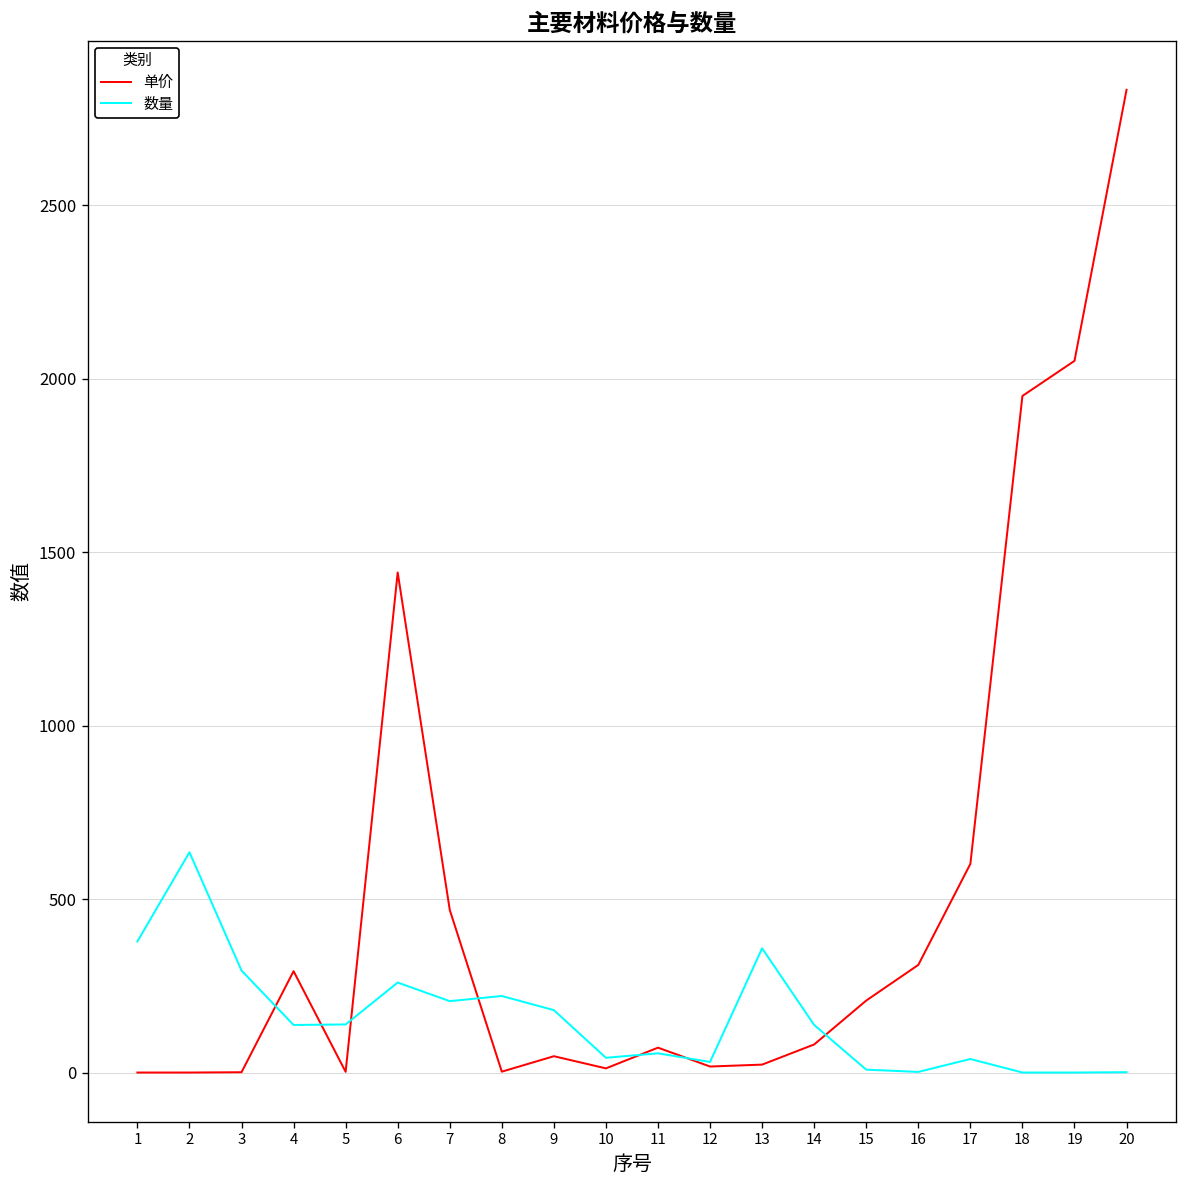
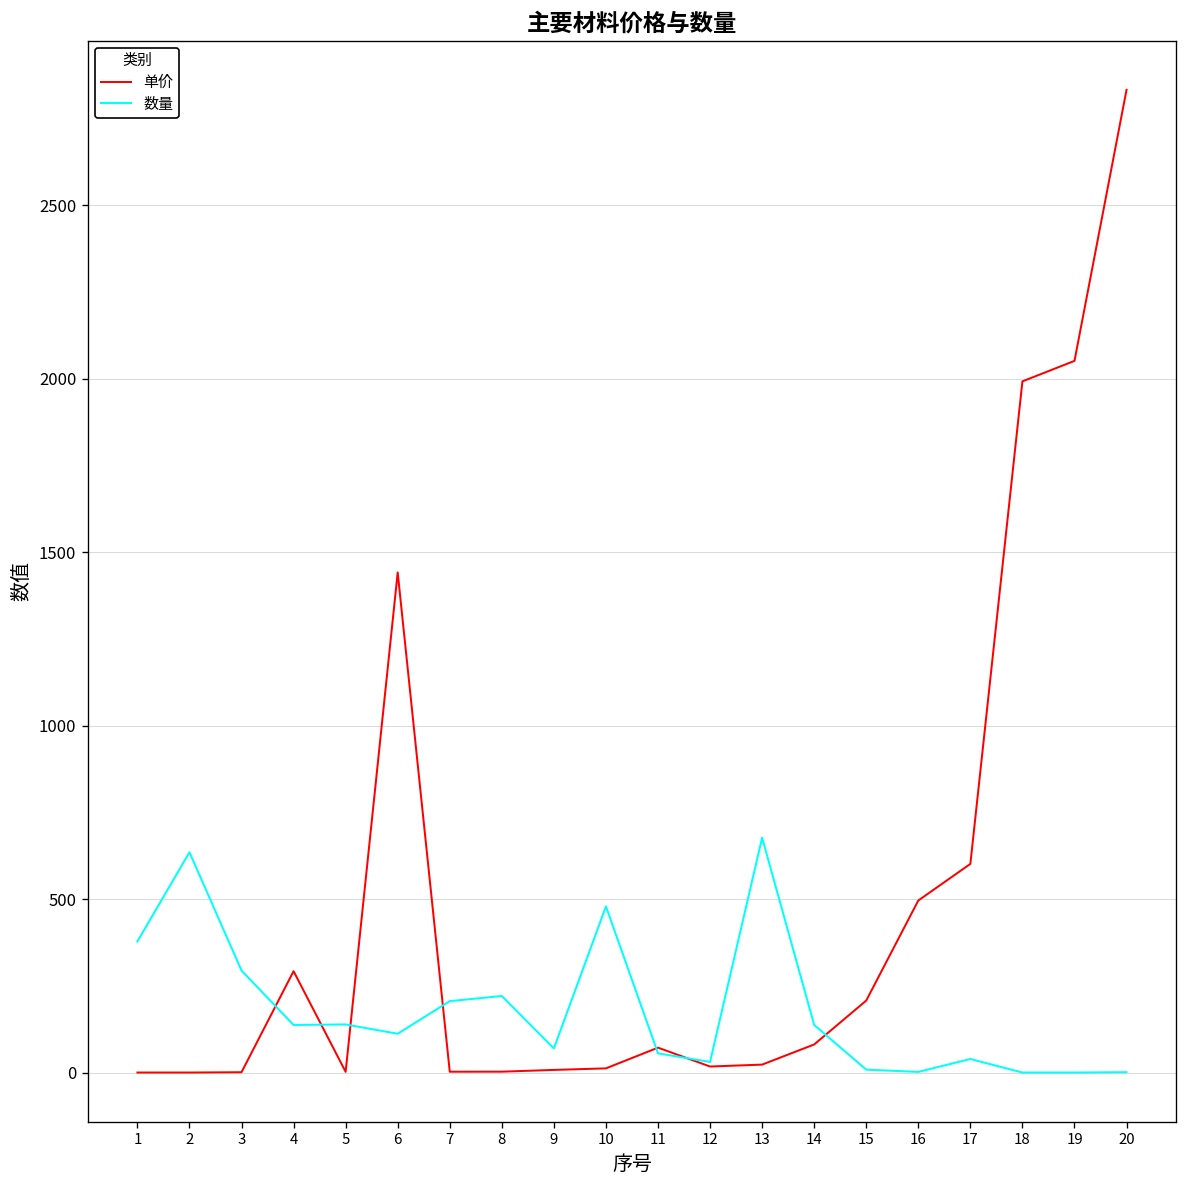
  {
    "单价": {
      "1": 0,
      "2": 0,
      "3": 0,
      "4": 290,
      "5": 0,
      "6": 1440,
-     "7": 470,
+     "7": 0,
      "8": 0,
-     "9": 50,
+     "9": 10,
      "10": 10,
      "11": 70,
      "12": 20,
      "13": 20,
      "14": 80,
      "15": 210,
-     "16": 310,
+     "16": 500,
      "17": 600,
-     "18": 1950,
+     "18": 1990,
      "19": 2050,
      "20": 2830
    },
    "数量": {
      "1": 380,
      "2": 640,
      "3": 290,
      "4": 140,
      "5": 140,
-     "6": 260,
+     "6": 110,
      "7": 210,
      "8": 220,
-     "9": 180,
-     "10": 40,
+     "9": 70,
+     "10": 480,
      "11": 60,
      "12": 30,
-     "13": 360,
+     "13": 680,
      "14": 140,
      "15": 10,
      "16": 0,
      "17": 40,
      "18": 0,
      "19": 0,
      "20": 0
    }
  }
